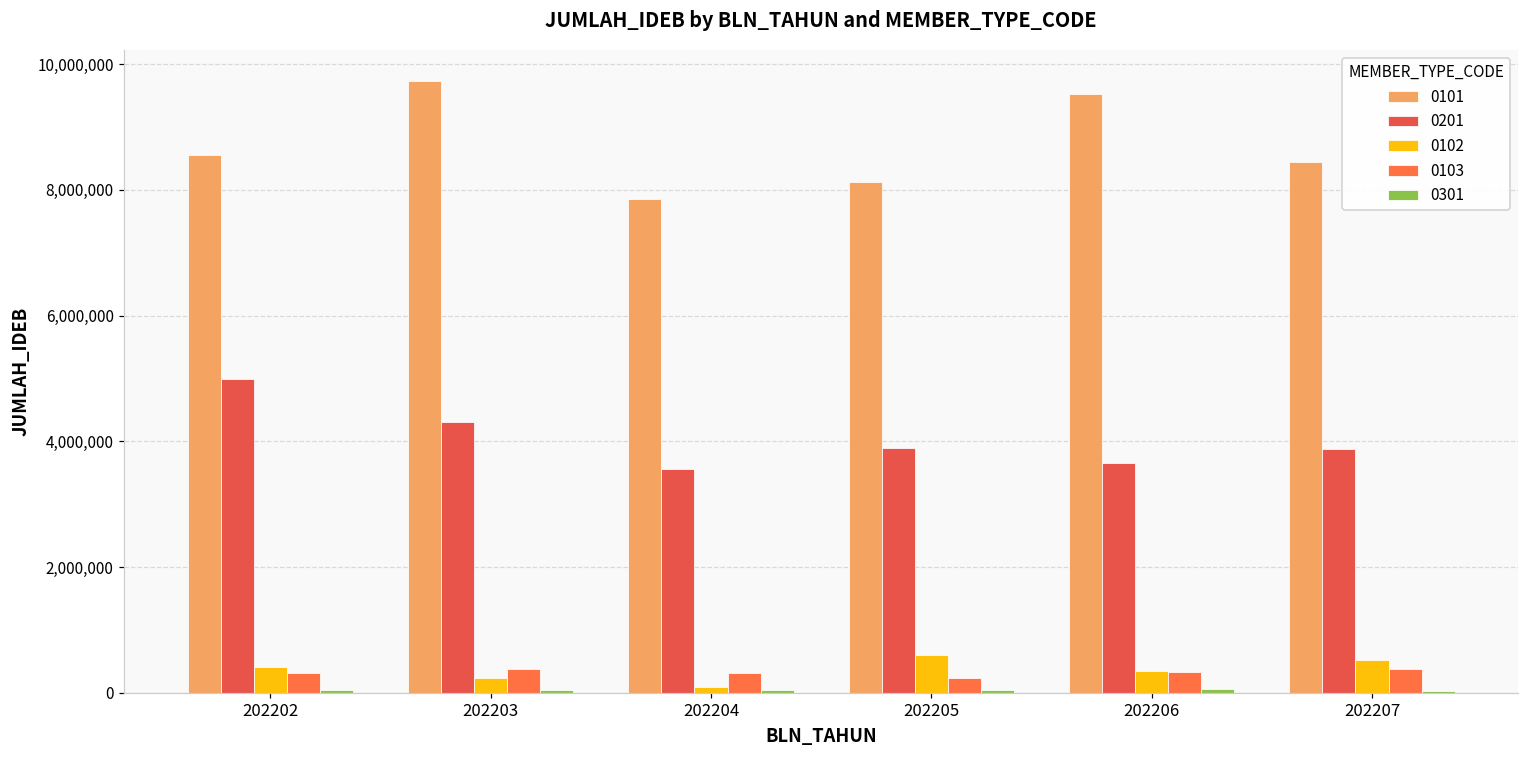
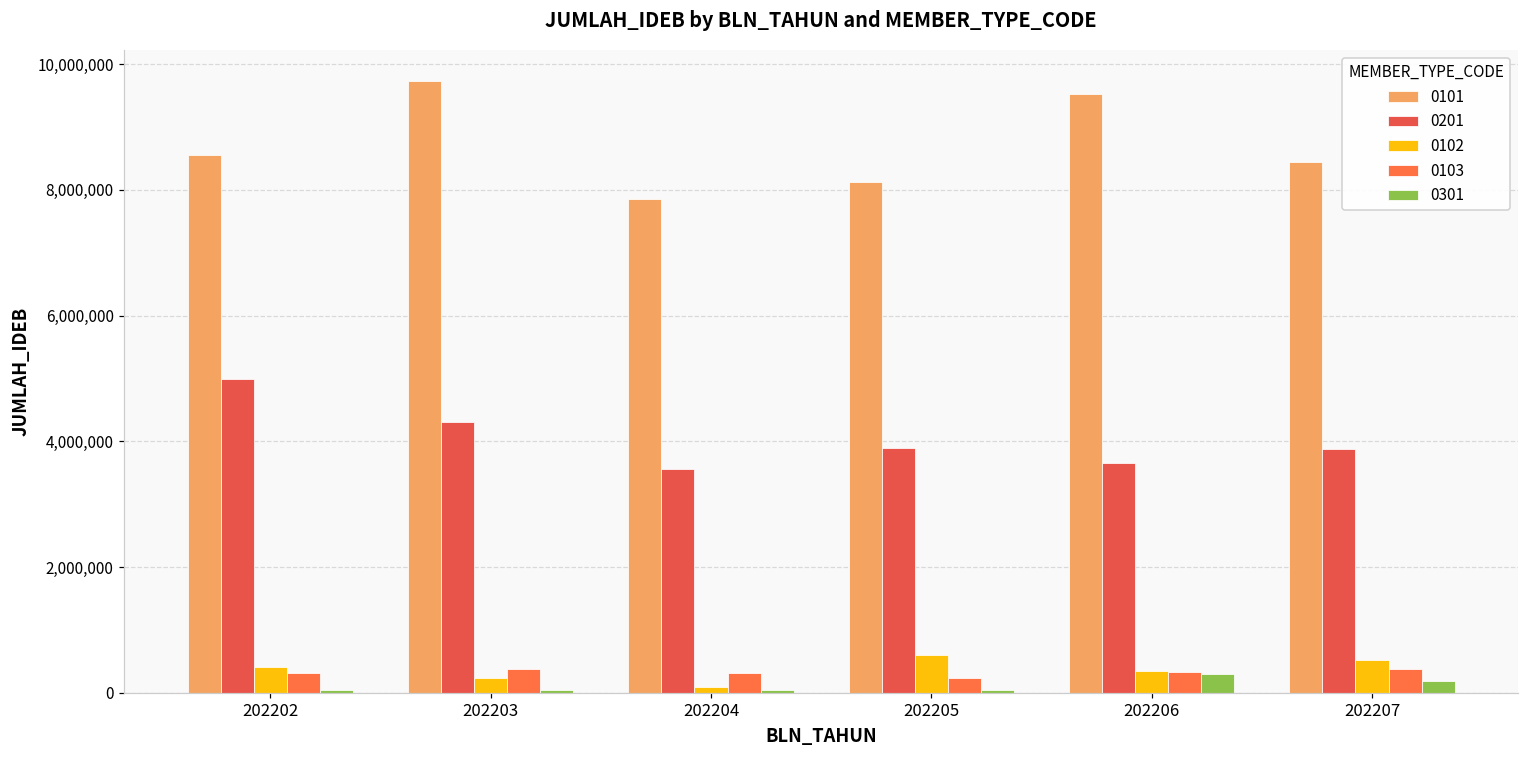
  {
    "0101": {
      "202202": "8,600,000",
      "202203": "9,700,000",
      "202204": "7,800,000",
      "202205": "8,100,000",
      "202206": "9,500,000",
      "202207": "8,400,000"
    },
    "0102": {
      "202202": "400,000",
      "202203": "200,000",
      "202204": "100,000",
      "202205": "600,000",
      "202206": "300,000",
      "202207": "500,000"
    },
    "0301": {
      "202203": "0",
      "202204": "0",
-     "202206": "100,000",
-     "202207": "0"
+     "202206": "300,000",
+     "202207": "200,000"
    }
  }
